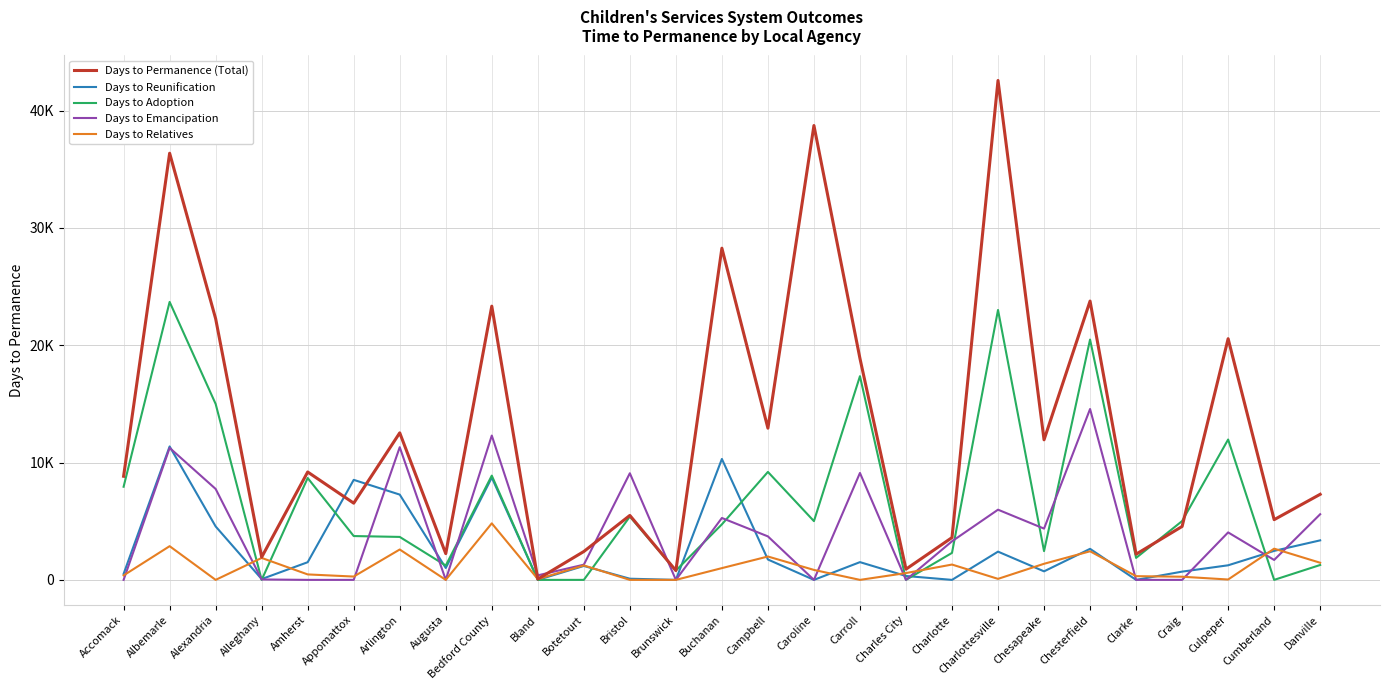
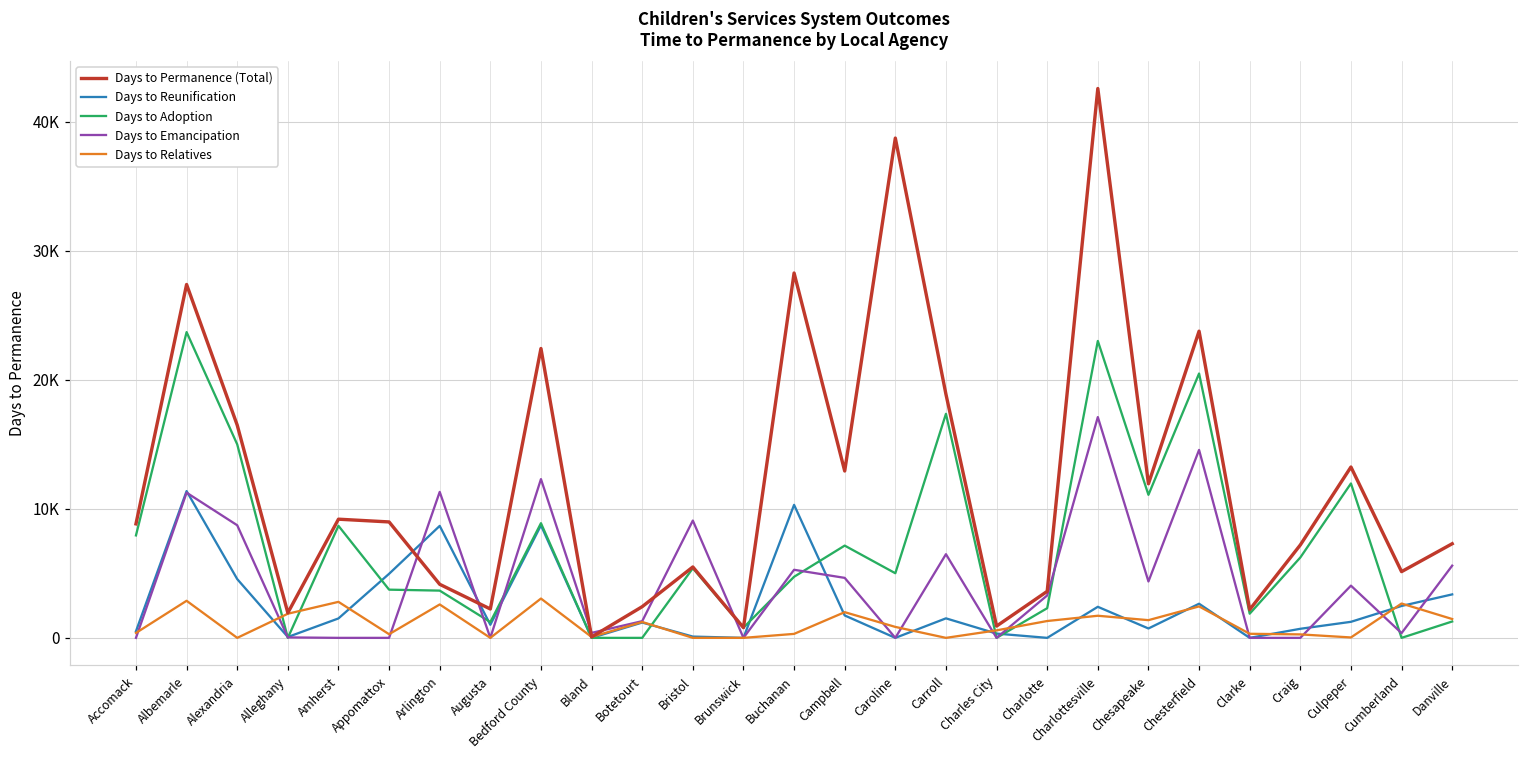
  {
    "Days to Permanence (Total)": {
      "Accomack": 8800,
-     "Albemarle": 36400,
-     "Alexandria": 22300,
+     "Albemarle": 27400,
+     "Alexandria": 16500,
      "Amherst": 9200,
-     "Appomattox": 6500,
-     "Arlington": 12500,
+     "Appomattox": 9000,
+     "Arlington": 4200,
      "Augusta": 2200,
-     "Bedford County": 23300,
+     "Bedford County": 22400,
      "Botetourt": 2400,
      "Buchanan": 28300,
      "Campbell": 12900,
      "Caroline": 38700,
      "Carroll": 18900,
      "Charles City": 900,
      "Charlotte": 3600,
      "Charlottesville": 42600,
      "Chesapeake": 11900,
      "Chesterfield": 23800,
      "Clarke": 2200,
-     "Craig": 4600,
-     "Culpeper": 20600,
+     "Craig": 7200,
+     "Culpeper": 13200,
      "Cumberland": 5100,
      "Danville": 7300
    },
    "Days to Reunification": {
      "Alexandria": 4600,
      "Amherst": 1500,
-     "Appomattox": 8500,
-     "Arlington": 7300,
+     "Appomattox": 5000,
+     "Arlington": 8700,
      "Buchanan": 10300,
      "Campbell": 1700,
      "Carroll": 1500,
      "Charles City": 300,
      "Charlotte": 0,
      "Charlottesville": 2400,
      "Chesapeake": 700,
      "Craig": 700,
      "Culpeper": 1200,
      "Danville": 3400
    },
    "Days to Adoption": {
      "Accomack": 7900,
      "Albemarle": 23700,
      "Alexandria": 15000,
      "Amherst": 8700,
      "Appomattox": 3700,
      "Arlington": 3700,
      "Botetourt": 0,
      "Buchanan": 4700,
-     "Campbell": 9200,
+     "Campbell": 7100,
      "Caroline": 5000,
      "Carroll": 17400,
      "Charlotte": 2300,
      "Charlottesville": 23000,
-     "Chesapeake": 2400,
+     "Chesapeake": 11100,
      "Chesterfield": 20500,
      "Clarke": 1900,
-     "Craig": 5000,
+     "Craig": 6200,
      "Culpeper": 12000,
      "Cumberland": 0
    },
    "Days to Emancipation": {
      "Accomack": 0,
-     "Alexandria": 7800,
+     "Alexandria": 8700,
      "Amherst": 0,
      "Appomattox": 0,
      "Arlington": 11300,
      "Bedford County": 12300,
      "Bland": 400,
      "Bristol": 9100,
      "Buchanan": 5300,
-     "Campbell": 3700,
-     "Carroll": 9100,
+     "Campbell": 4600,
+     "Carroll": 6500,
      "Charlotte": 3300,
-     "Charlottesville": 6000,
+     "Charlottesville": 17100,
      "Chesapeake": 4400,
      "Chesterfield": 14600,
      "Craig": 0,
      "Culpeper": 4000,
-     "Cumberland": 1700,
+     "Cumberland": 400,
      "Danville": 5600
    },
    "Days to Relatives": {
      "Albemarle": 2900,
      "Alexandria": 0,
-     "Amherst": 500,
+     "Amherst": 2800,
      "Appomattox": 300,
      "Arlington": 2600,
-     "Bedford County": 4800,
-     "Buchanan": 1000,
+     "Bedford County": 3000,
+     "Buchanan": 300,
      "Campbell": 2000,
      "Caroline": 800,
      "Carroll": 0,
      "Charles City": 600,
      "Charlotte": 1300,
-     "Charlottesville": 100,
+     "Charlottesville": 1700,
      "Chesapeake": 1400,
      "Clarke": 300,
      "Craig": 300,
      "Culpeper": 0
    }
  }
